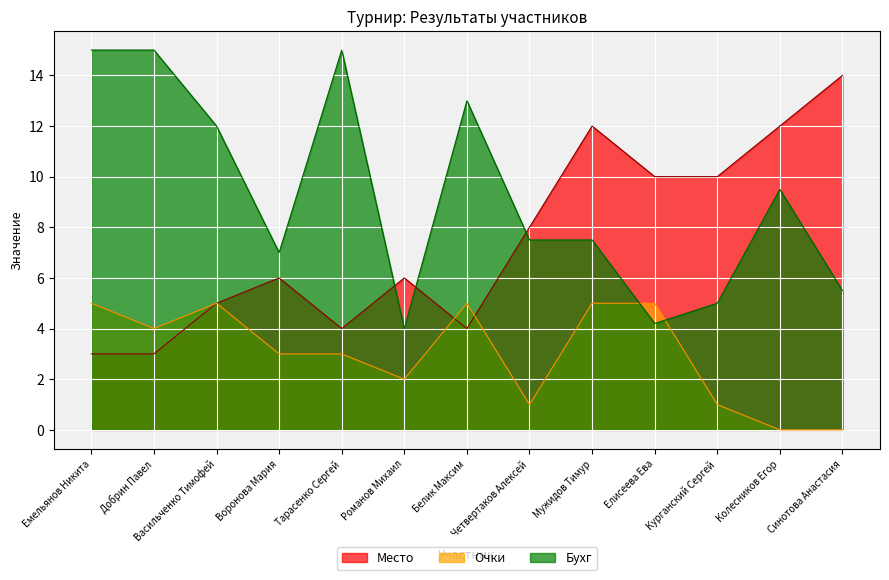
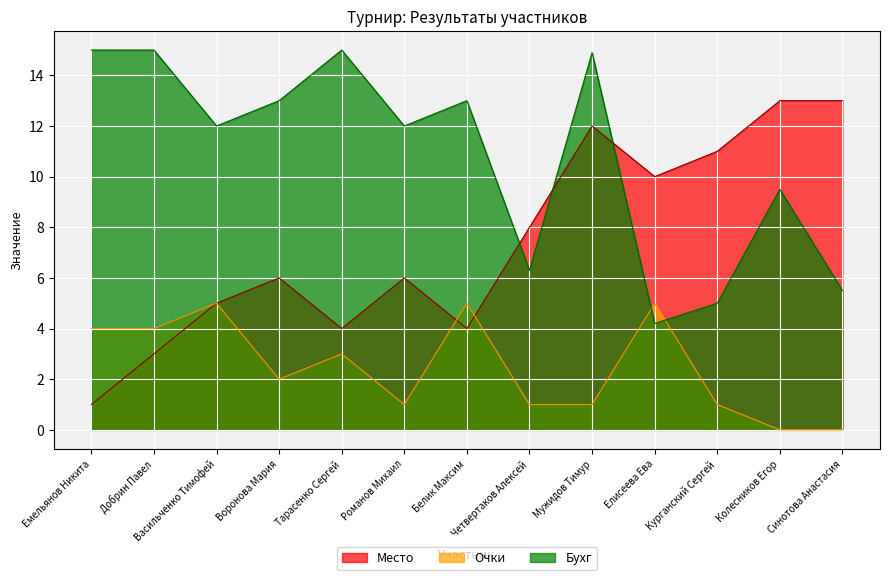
  {
    "Место": {
-     "Емельянов Никита": 3,
+     "Емельянов Никита": 1,
      "Добрин Павел": 3,
      "Воронова Мария": 6,
      "Тарасенко Сергей": 4,
      "Романов Михаил": 6,
      "Белик Максим": 4,
      "Четвертаков Алексей": 8,
      "Мужидов Тимур": 12,
      "Елисеева Ева": 10,
-     "Курганский Сергей": 10,
-     "Колесников Егор": 12,
-     "Синотова Анастасия": 14
+     "Курганский Сергей": 11,
+     "Колесников Егор": 13,
+     "Синотова Анастасия": 13
    },
    "Очки": {
-     "Емельянов Никита": 5,
+     "Емельянов Никита": 4,
      "Добрин Павел": 4,
-     "Воронова Мария": 3,
+     "Воронова Мария": 2,
      "Тарасенко Сергей": 3,
-     "Романов Михаил": 2,
+     "Романов Михаил": 1,
      "Белик Максим": 5,
      "Четвертаков Алексей": 1,
-     "Мужидов Тимур": 5,
+     "Мужидов Тимур": 1,
      "Елисеева Ева": 5,
      "Курганский Сергей": 1,
      "Колесников Егор": 0,
      "Синотова Анастасия": 0
    },
    "Бухг": {
      "Емельянов Никита": 15.0,
      "Добрин Павел": 15.0,
      "Васильченко Тимофей": 12.0,
-     "Воронова Мария": 7,
+     "Воронова Мария": 13,
      "Тарасенко Сергей": 15.0,
-     "Романов Михаил": 4,
+     "Романов Михаил": 12,
      "Белик Максим": 13.0,
-     "Четвертаков Алексей": 7.5,
-     "Мужидов Тимур": 7.5,
+     "Четвертаков Алексей": 6.3,
+     "Мужидов Тимур": 14.9,
      "Елисеева Ева": 4.2,
      "Курганский Сергей": 5.0,
      "Колесников Егор": 9.5,
      "Синотова Анастасия": 5.5
    }
  }
